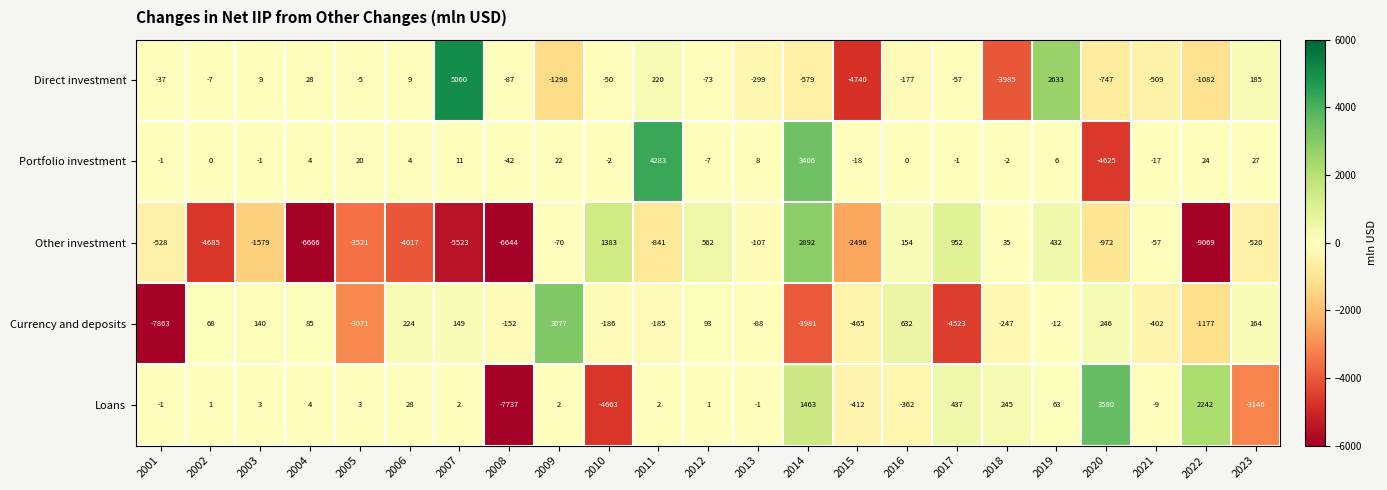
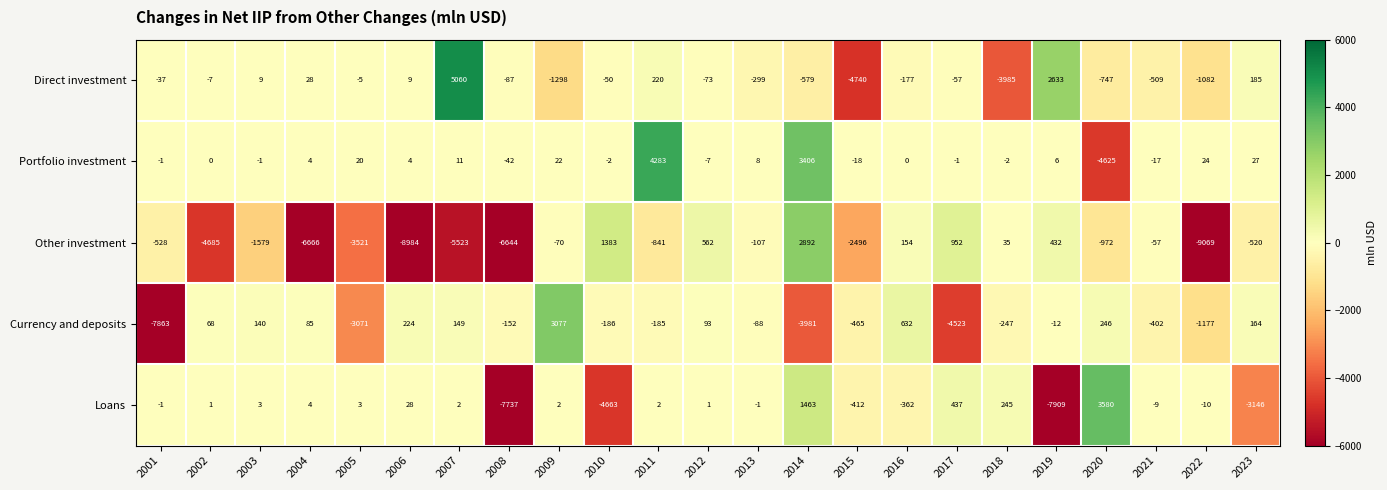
  {
    "Direct investment": {
      "2001": -37,
      "2002": -7,
      "2003": 9,
      "2004": 28,
      "2005": -5,
      "2006": 9,
      "2007": 5060,
      "2008": -87,
      "2009": -1298,
      "2010": -50,
      "2011": 220,
      "2012": -73,
      "2013": -299,
      "2014": -579,
      "2015": -4740,
      "2016": -177,
      "2017": -57,
      "2018": -3985,
      "2019": 2633,
      "2020": -747,
      "2021": -509,
      "2022": -1082,
      "2023": 185
    },
    "Portfolio investment": {
      "2001": -1,
      "2002": 0,
      "2003": -1,
      "2004": 4,
      "2005": 20,
      "2006": 4,
      "2007": 11,
      "2008": -42,
      "2009": 22,
      "2010": -2,
      "2011": 4283,
      "2012": -7,
      "2013": 8,
      "2014": 3406,
      "2015": -18,
      "2016": 0,
      "2017": -1,
      "2018": -2,
      "2019": 6,
      "2020": -4625,
      "2021": -17,
      "2022": 24,
      "2023": 27
    },
    "Other investment": {
      "2001": -528,
      "2002": -4685,
      "2003": -1579,
      "2004": -6666,
      "2005": -3521,
-     "2006": -4017,
+     "2006": -8984,
      "2007": -5523,
      "2008": -6644,
      "2009": -70,
      "2010": 1383,
      "2011": -841,
      "2012": 562,
      "2013": -107,
      "2014": 2892,
      "2015": -2496,
      "2016": 154,
      "2017": 952,
      "2018": 35,
      "2019": 432,
      "2020": -972,
      "2021": -57,
      "2022": -9069,
      "2023": -520
    },
    "Currency and deposits": {
      "2001": -7863,
      "2002": 68,
      "2003": 140,
      "2004": 85,
      "2005": -3071,
      "2006": 224,
      "2007": 149,
      "2008": -152,
      "2009": 3077,
      "2010": -186,
      "2011": -185,
      "2012": 93,
      "2013": -88,
      "2014": -3981,
      "2015": -465,
      "2016": 632,
      "2017": -4523,
      "2018": -247,
      "2019": -12,
      "2020": 246,
      "2021": -402,
      "2022": -1177,
      "2023": 164
    },
    "Loans": {
      "2001": -1,
      "2002": 1,
      "2003": 3,
      "2004": 4,
      "2005": 3,
      "2006": 28,
      "2007": 2,
      "2008": -7737,
      "2009": 2,
      "2010": -4663,
      "2011": 2,
      "2012": 1,
      "2013": -1,
      "2014": 1463,
      "2015": -412,
      "2016": -362,
      "2017": 437,
      "2018": 245,
-     "2019": 63,
+     "2019": -7909,
      "2020": 3580,
      "2021": -9,
-     "2022": 2242,
+     "2022": -10,
      "2023": -3146
    }
  }
